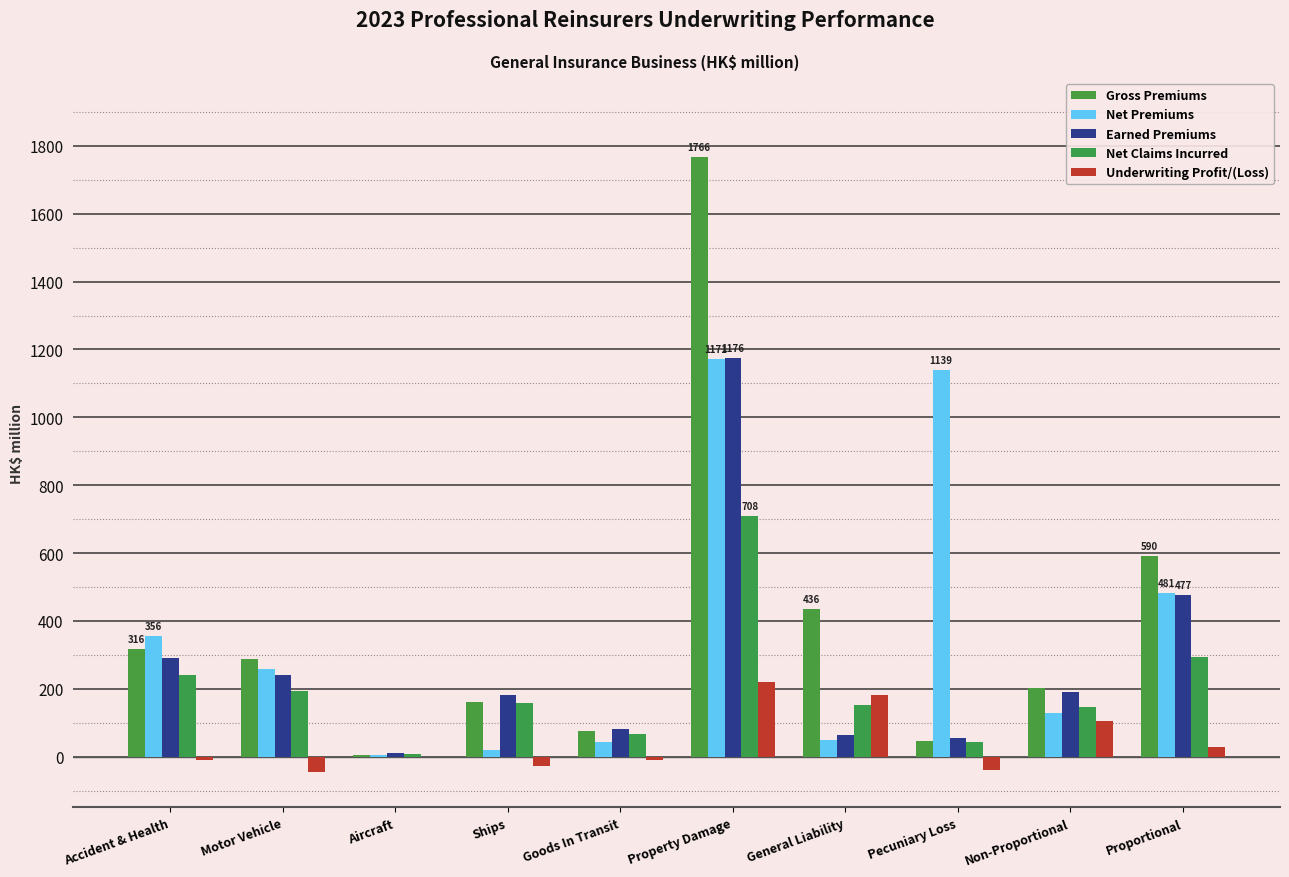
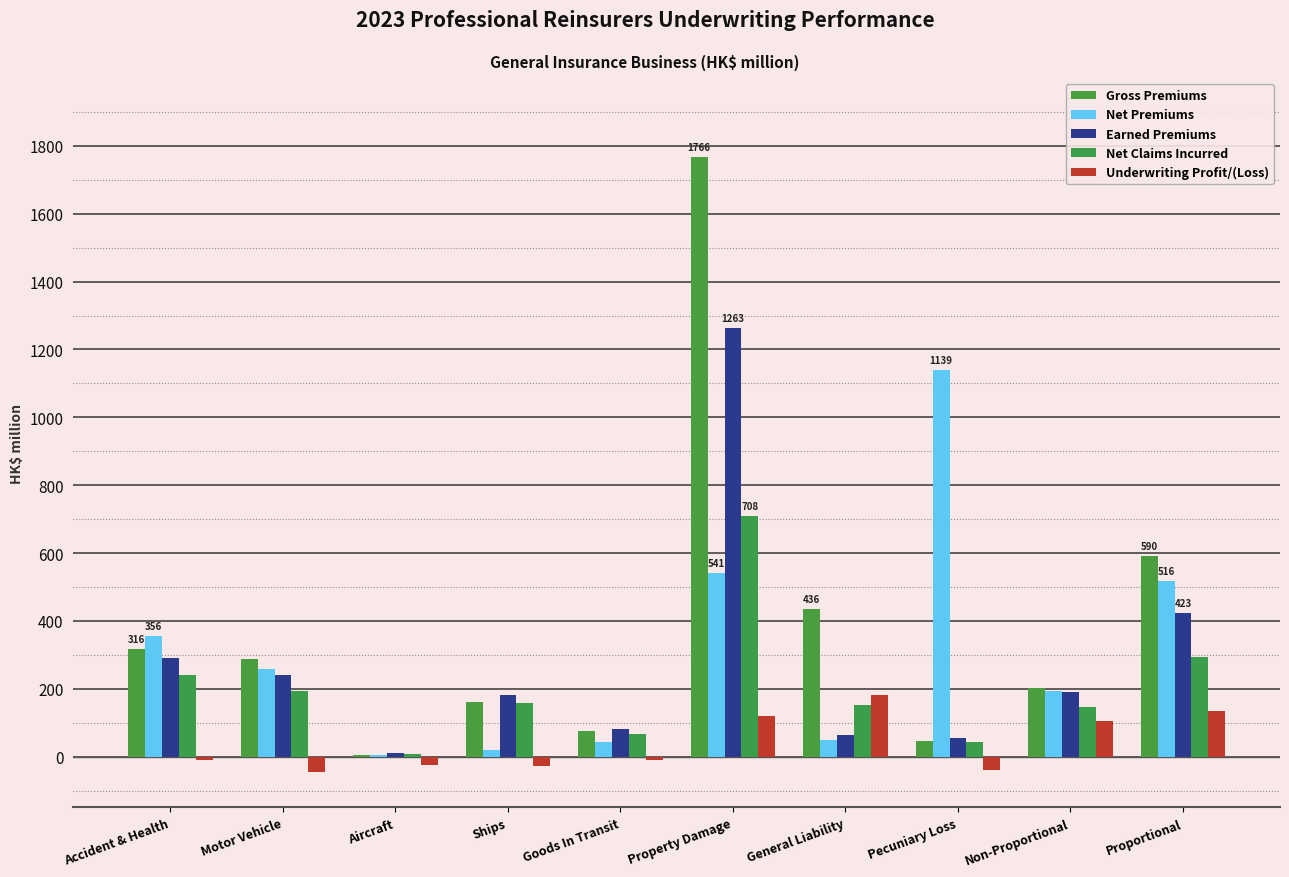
  {
    "Net Premiums": {
      "Accident & Health": 356,
-     "Property Damage": 1171,
+     "Property Damage": 541,
      "Pecuniary Loss": 1139,
-     "Non-Proportional": 130,
-     "Proportional": 481
+     "Non-Proportional": 190,
+     "Proportional": 516
    },
    "Earned Premiums": {
-     "Property Damage": 1176,
-     "Proportional": 477
+     "Property Damage": 1263,
+     "Proportional": 423
    },
    "Underwriting Profit/(Loss)": {
      "Accident & Health": -10,
      "Motor Vehicle": -40,
-     "Aircraft": 0,
+     "Aircraft": -30,
      "Ships": -30,
      "Goods In Transit": -10,
-     "Property Damage": 220,
+     "Property Damage": 120,
      "General Liability": 180,
      "Pecuniary Loss": -40,
      "Non-Proportional": 110,
-     "Proportional": 30
+     "Proportional": 130
    }
  }
